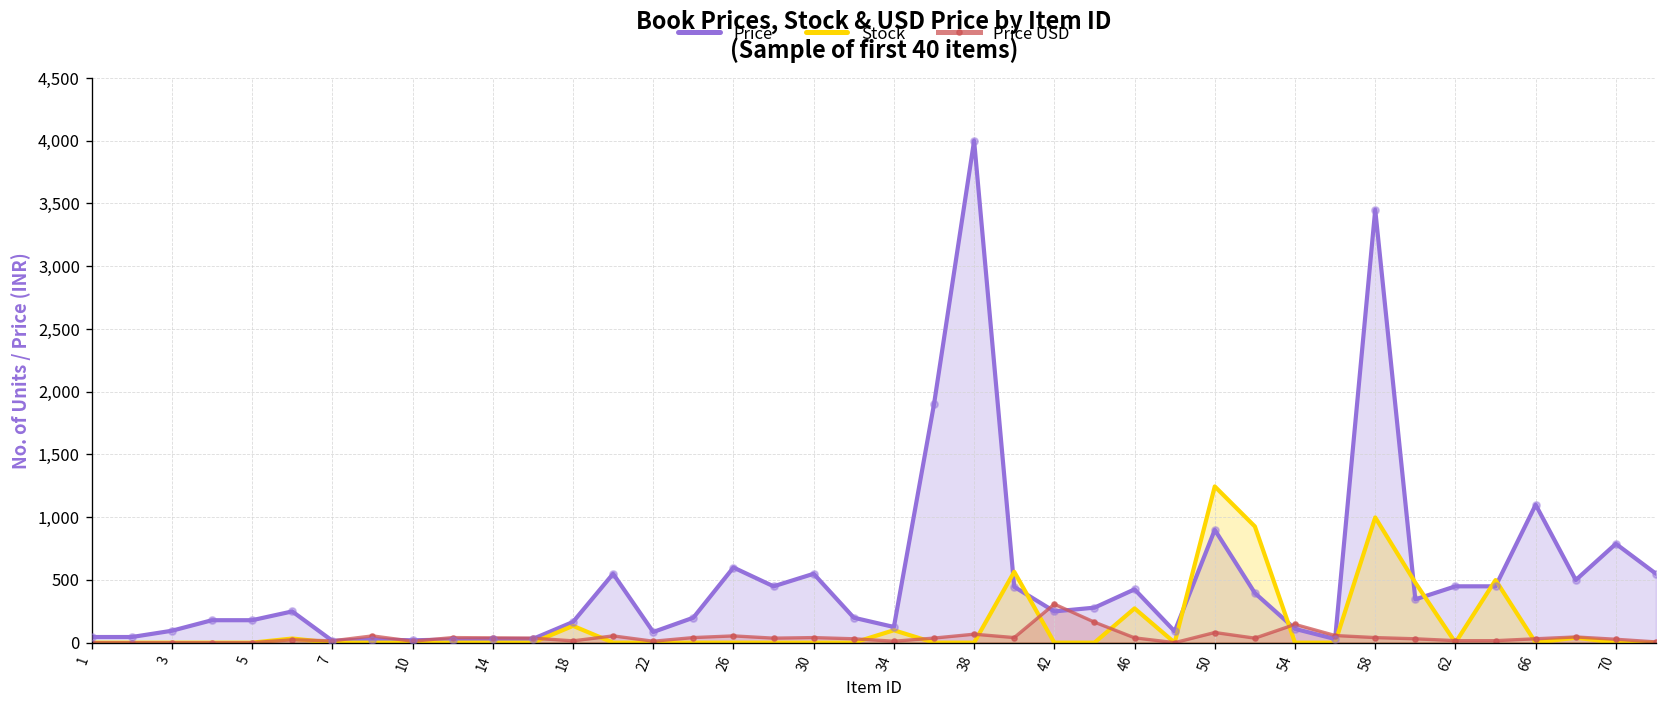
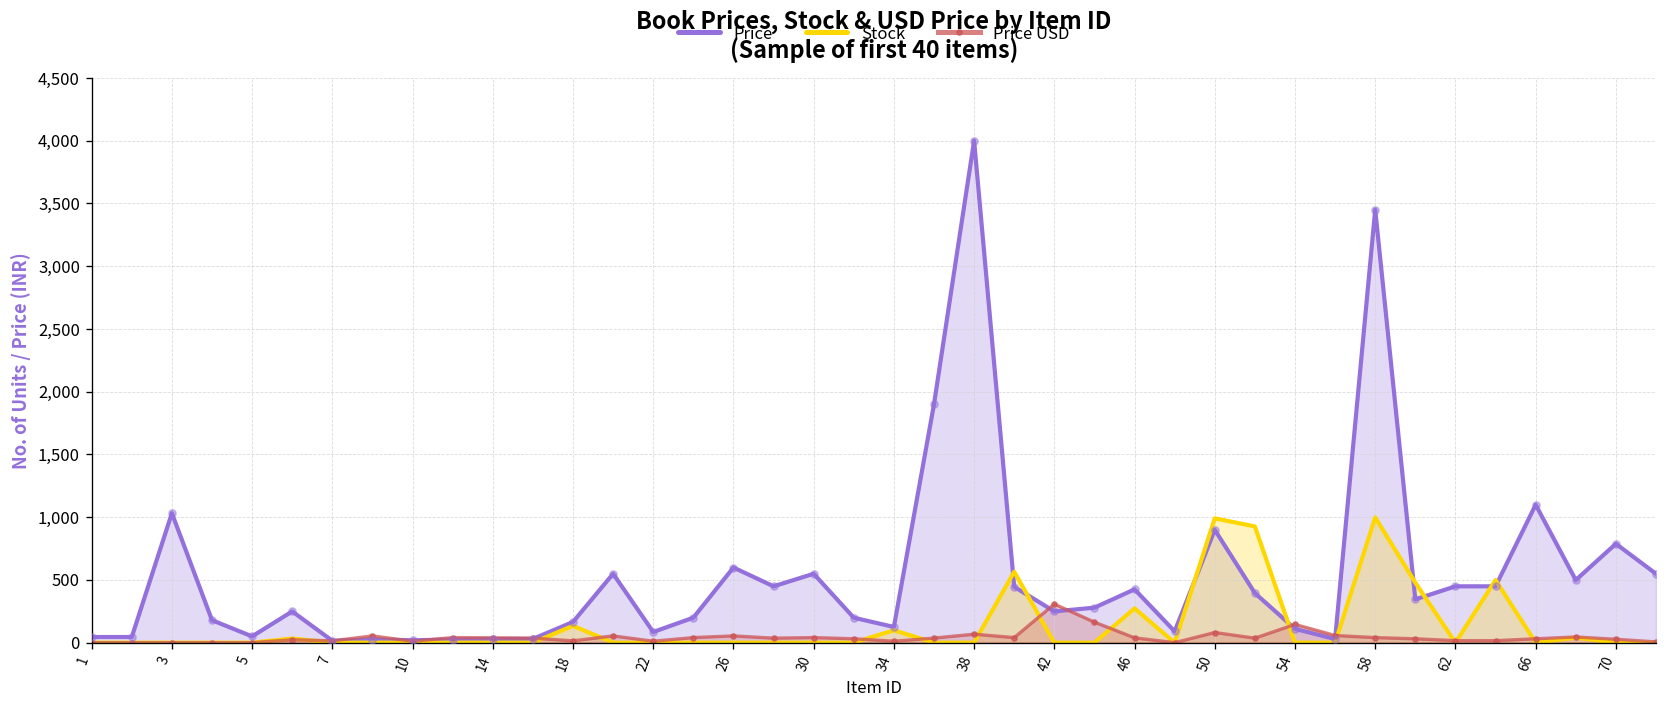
  {
    "Price": {
      "1": "50",
-     "3": "100",
-     "5": "180",
+     "3": "1,030",
+     "5": "50",
      "18": "170",
      "22": "90",
      "26": "600",
      "30": "550",
      "34": "130",
      "38": "4,000",
      "42": "250",
      "46": "430",
      "50": "900",
      "54": "110",
      "58": "3,450",
      "62": "450",
      "66": "1,100",
      "70": "790"
    },
    "Stock": {
      "14": "0",
      "18": "130",
      "26": "0",
      "30": "0",
      "34": "100",
      "38": "0",
      "42": "0",
      "46": "270",
-     "50": "1,250",
+     "50": "990",
      "54": "0",
      "58": "1,000",
      "66": "0",
      "70": "0"
    },
    "Price USD": {
      "18": "10",
      "26": "50",
      "30": "40",
      "34": "10",
      "38": "70",
      "42": "310",
      "46": "40",
      "50": "80",
      "54": "150",
      "58": "40",
      "66": "30",
      "70": "30"
    }
  }
